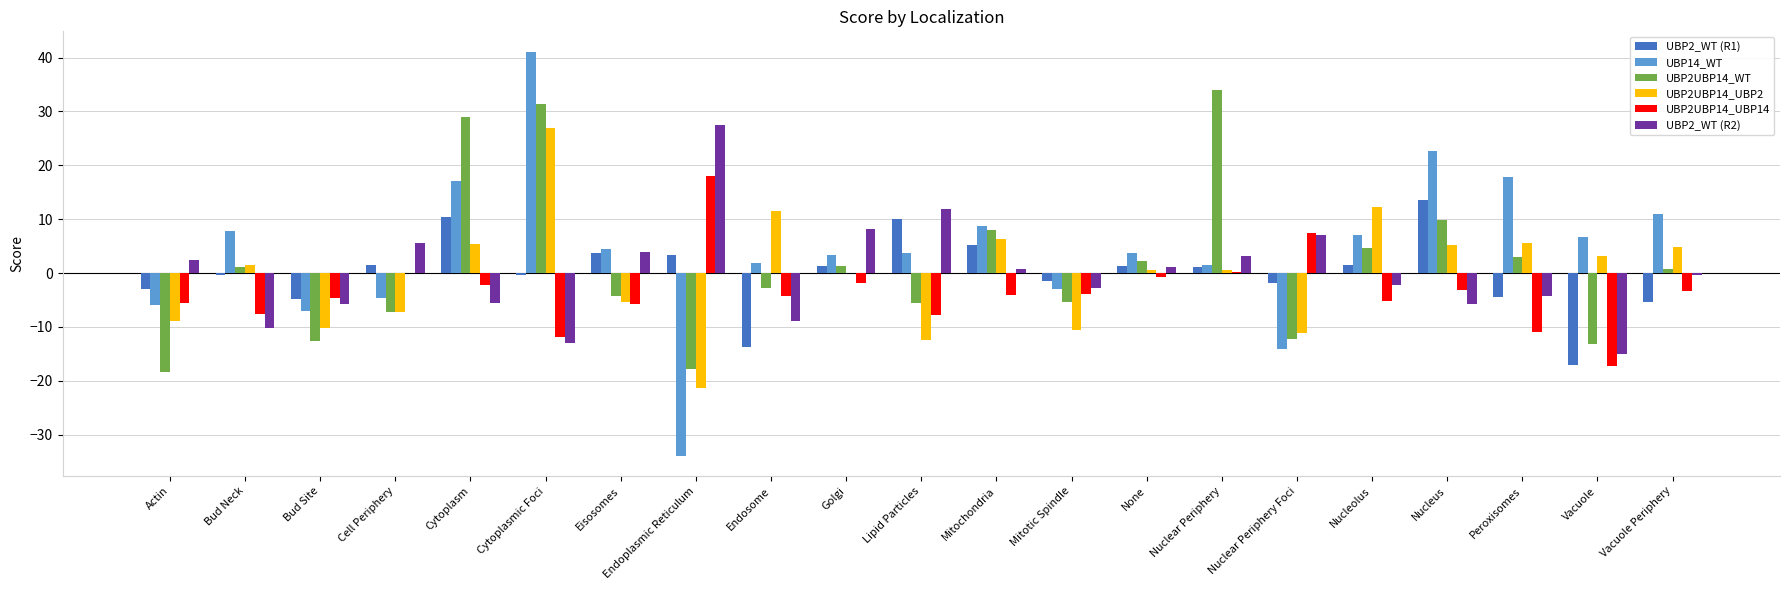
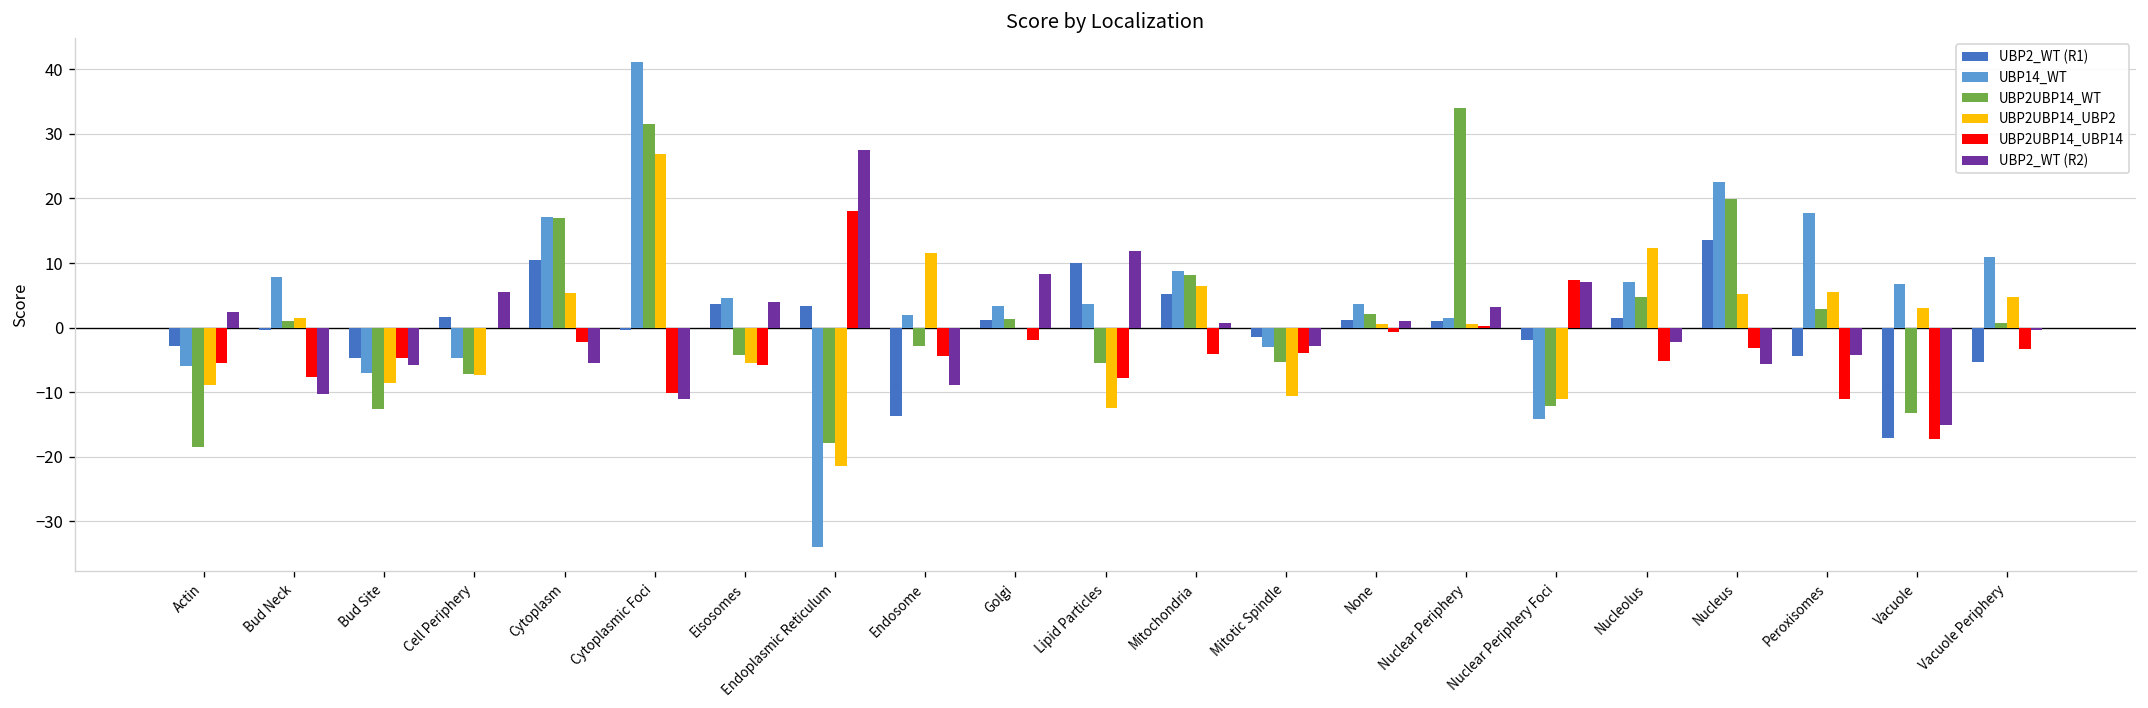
  {
    "UBP2UBP14_WT": {
      "Actin": -18,
      "Bud Neck": 1,
      "Bud Site": -13,
      "Cell Periphery": -7,
-     "Cytoplasm": 29,
+     "Cytoplasm": 17,
      "Cytoplasmic Foci": 31,
      "Eisosomes": -4,
      "Endoplasmic Reticulum": -18,
      "Endosome": -3,
      "Golgi": 1,
      "Lipid Particles": -5,
      "Mitochondria": 8,
      "Mitotic Spindle": -5,
      "None": 2,
      "Nuclear Periphery": 34,
      "Nuclear Periphery Foci": -12,
      "Nucleolus": 5,
-     "Nucleus": 10,
+     "Nucleus": 20,
      "Peroxisomes": 3,
      "Vacuole": -13,
      "Vacuole Periphery": 1
    },
    "UBP2UBP14_UBP2": {
      "Actin": -9,
      "Bud Neck": 1,
-     "Bud Site": -10,
+     "Bud Site": -9,
      "Cell Periphery": -7,
      "Cytoplasm": 5,
      "Cytoplasmic Foci": 27,
      "Eisosomes": -5,
      "Endoplasmic Reticulum": -21,
      "Endosome": 12,
      "Lipid Particles": -12,
      "Mitochondria": 6,
      "Mitotic Spindle": -11,
      "None": 1,
      "Nuclear Periphery": 1,
      "Nuclear Periphery Foci": -11,
      "Nucleolus": 12,
      "Nucleus": 5,
      "Peroxisomes": 6,
      "Vacuole": 3,
      "Vacuole Periphery": 5
    },
    "UBP2UBP14_UBP14": {
      "Actin": -5,
      "Bud Neck": -8,
      "Bud Site": -5,
      "Cytoplasm": -2,
-     "Cytoplasmic Foci": -12,
+     "Cytoplasmic Foci": -10,
      "Eisosomes": -6,
      "Endoplasmic Reticulum": 18,
      "Endosome": -4,
      "Golgi": -2,
      "Lipid Particles": -8,
      "Mitochondria": -4,
      "Mitotic Spindle": -4,
      "None": -1,
      "Nuclear Periphery Foci": 7,
      "Nucleolus": -5,
      "Nucleus": -3,
      "Peroxisomes": -11,
      "Vacuole": -17,
      "Vacuole Periphery": -3
    },
    "UBP2_WT (R2)": {
      "Actin": 2,
      "Bud Neck": -10,
      "Bud Site": -6,
      "Cell Periphery": 6,
      "Cytoplasm": -6,
-     "Cytoplasmic Foci": -13,
+     "Cytoplasmic Foci": -11,
      "Eisosomes": 4,
      "Endoplasmic Reticulum": 28,
      "Endosome": -9,
      "Golgi": 8,
      "Lipid Particles": 12,
      "Mitochondria": 1,
      "Mitotic Spindle": -3,
      "None": 1,
      "Nuclear Periphery": 3,
      "Nuclear Periphery Foci": 7,
      "Nucleolus": -2,
      "Nucleus": -6,
      "Peroxisomes": -4,
      "Vacuole": -15
    }
  }
